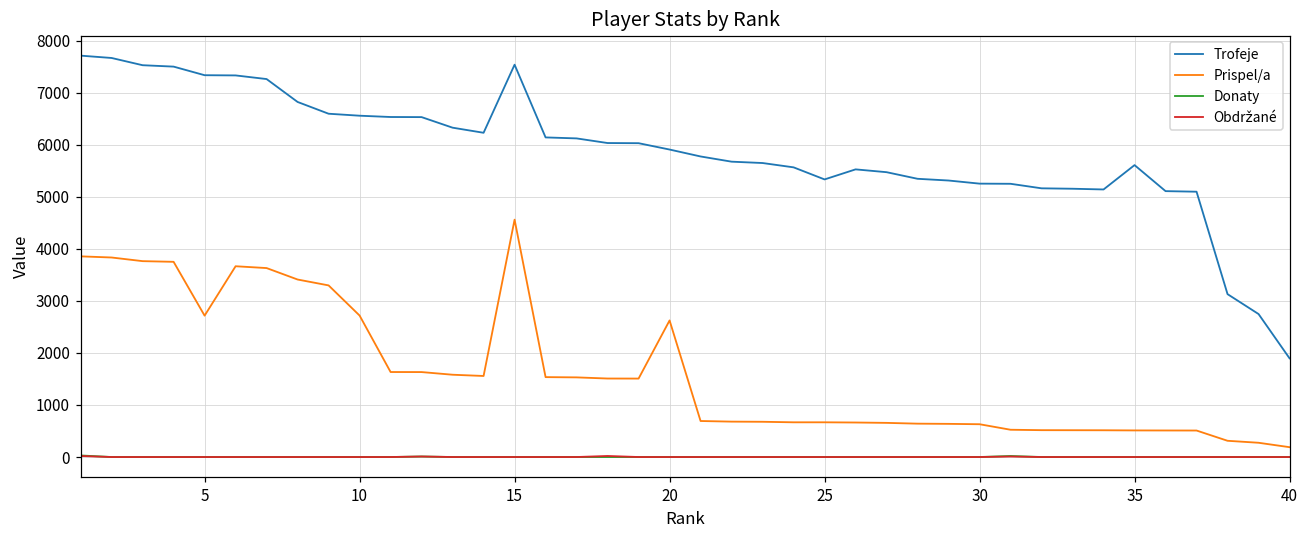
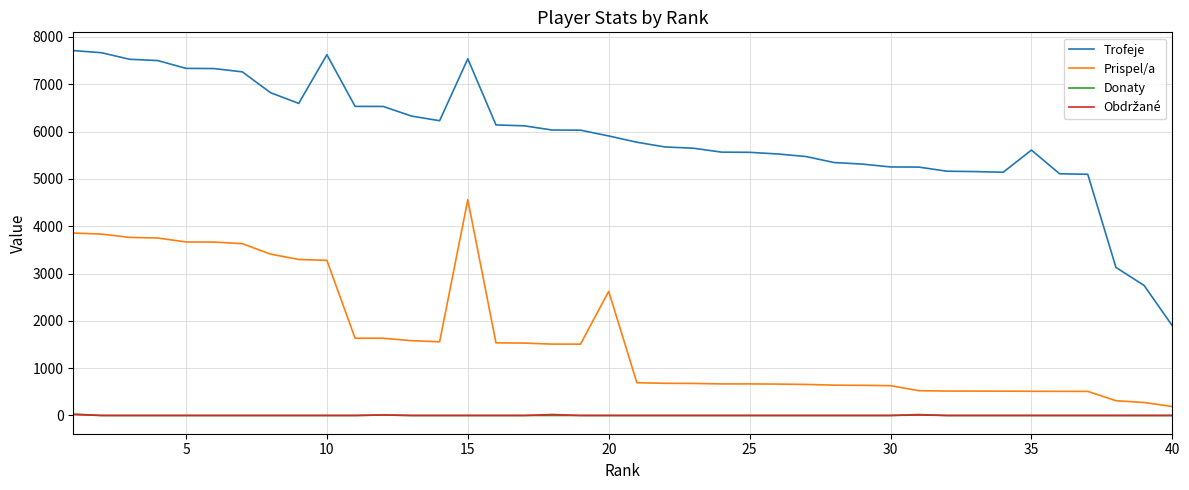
  {
    "Trofeje": {
      "5": 7300,
-     "10": 6600,
+     "10": 7600,
      "15": 7500,
      "20": 5900,
-     "25": 5300,
+     "25": 5600,
      "30": 5300,
      "35": 5600,
      "40": 1900
    },
    "Prispel/a": {
-     "5": 2700,
-     "10": 2700,
+     "5": 3700,
+     "10": 3300,
      "15": 4600,
      "20": 2600,
      "25": 700,
      "30": 600,
      "35": 500,
      "40": 200
    }
  }
